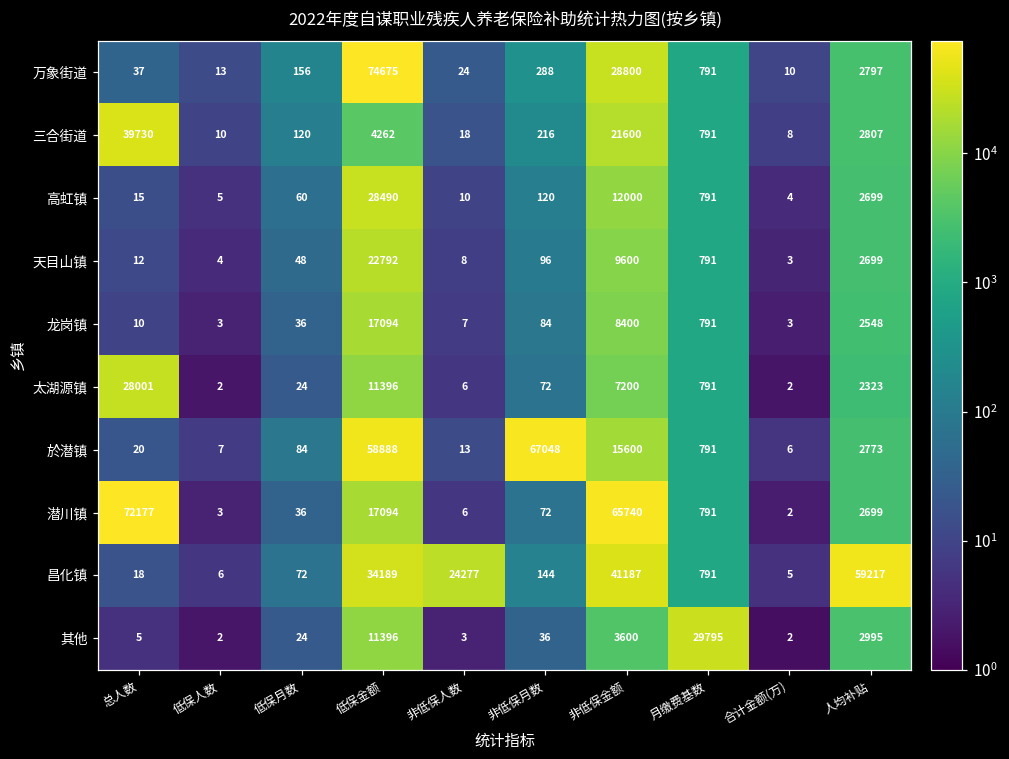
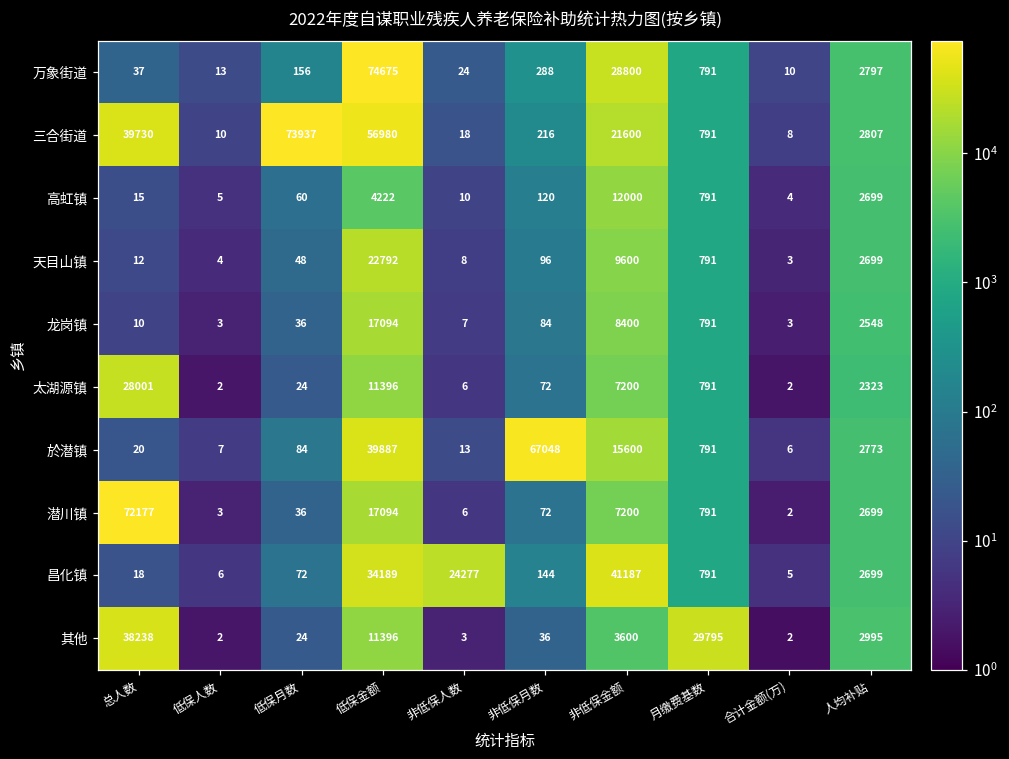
  {
    "万象街道": {
      "总人数": 37,
      "低保人数": 13,
      "低保月数": 156,
      "低保金额": 74675,
      "非低保人数": 24,
      "非低保月数": 288,
      "非低保金额": 28800,
      "月缴费基数": 791,
      "合计金额(万)": 10,
      "人均补贴": 2797
    },
    "三合街道": {
      "总人数": 39730,
      "低保人数": 10,
-     "低保月数": 120,
-     "低保金额": 4262,
+     "低保月数": 73937,
+     "低保金额": 56980,
      "非低保人数": 18,
      "非低保月数": 216,
      "非低保金额": 21600,
      "月缴费基数": 791,
      "合计金额(万)": 8,
      "人均补贴": 2807
    },
    "高虹镇": {
      "总人数": 15,
      "低保人数": 5,
      "低保月数": 60,
-     "低保金额": 28490,
+     "低保金额": 4222,
      "非低保人数": 10,
      "非低保月数": 120,
      "非低保金额": 12000,
      "月缴费基数": 791,
      "合计金额(万)": 4,
      "人均补贴": 2699
    },
    "天目山镇": {
      "总人数": 12,
      "低保人数": 4,
      "低保月数": 48,
      "低保金额": 22792,
      "非低保人数": 8,
      "非低保月数": 96,
      "非低保金额": 9600,
      "月缴费基数": 791,
      "合计金额(万)": 3,
      "人均补贴": 2699
    },
    "龙岗镇": {
      "总人数": 10,
      "低保人数": 3,
      "低保月数": 36,
      "低保金额": 17094,
      "非低保人数": 7,
      "非低保月数": 84,
      "非低保金额": 8400,
      "月缴费基数": 791,
      "合计金额(万)": 3,
      "人均补贴": 2548
    },
    "太湖源镇": {
      "总人数": 28001,
      "低保人数": 2,
      "低保月数": 24,
      "低保金额": 11396,
      "非低保人数": 6,
      "非低保月数": 72,
      "非低保金额": 7200,
      "月缴费基数": 791,
      "合计金额(万)": 2,
      "人均补贴": 2323
    },
    "於潜镇": {
      "总人数": 20,
      "低保人数": 7,
      "低保月数": 84,
-     "低保金额": 58888,
+     "低保金额": 39887,
      "非低保人数": 13,
      "非低保月数": 67048,
      "非低保金额": 15600,
      "月缴费基数": 791,
      "合计金额(万)": 6,
      "人均补贴": 2773
    },
    "潜川镇": {
      "总人数": 72177,
      "低保人数": 3,
      "低保月数": 36,
      "低保金额": 17094,
      "非低保人数": 6,
      "非低保月数": 72,
-     "非低保金额": 65740,
+     "非低保金额": 7200,
      "月缴费基数": 791,
      "合计金额(万)": 2,
      "人均补贴": 2699
    },
    "昌化镇": {
      "总人数": 18,
      "低保人数": 6,
      "低保月数": 72,
      "低保金额": 34189,
      "非低保人数": 24277,
      "非低保月数": 144,
      "非低保金额": 41187,
      "月缴费基数": 791,
      "合计金额(万)": 5,
-     "人均补贴": 59217
+     "人均补贴": 2699
    },
    "其他": {
-     "总人数": 5,
+     "总人数": 38238,
      "低保人数": 2,
      "低保月数": 24,
      "低保金额": 11396,
      "非低保人数": 3,
      "非低保月数": 36,
      "非低保金额": 3600,
      "月缴费基数": 29795,
      "合计金额(万)": 2,
      "人均补贴": 2995
    }
  }
